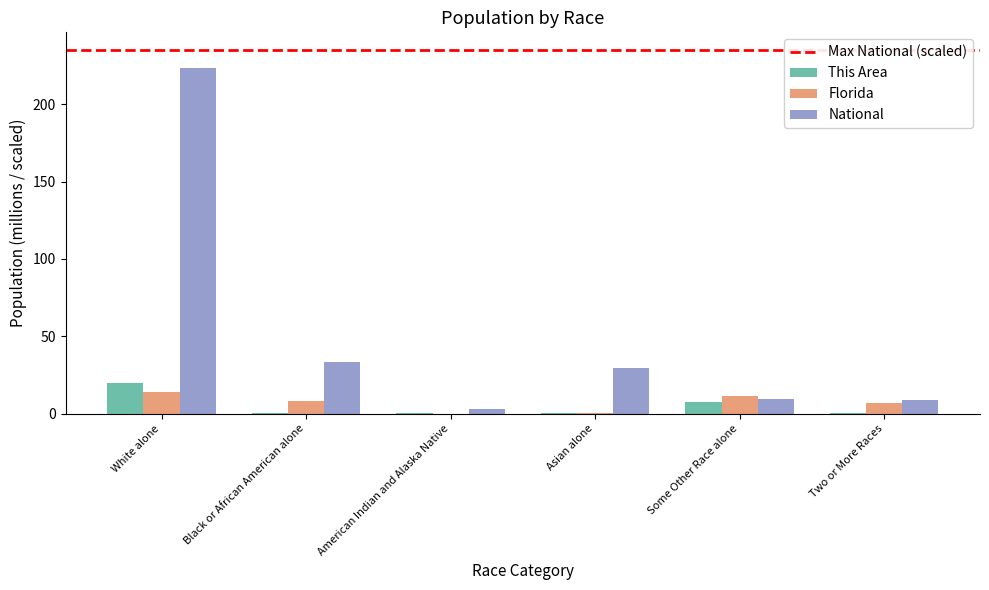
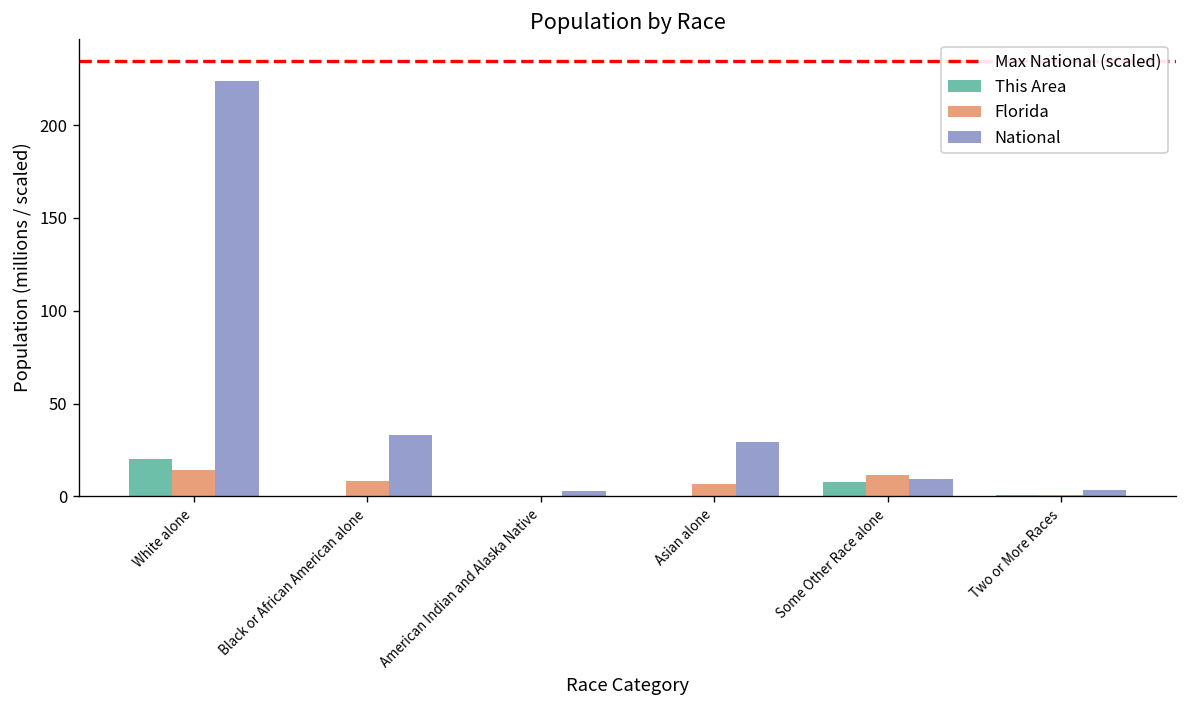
  {
    "This Area": {
      "White alone": 20,
      "Some Other Race alone": 8
    },
    "Florida": {
      "White alone": 14,
      "Black or African American alone": 8,
-     "Asian alone": 0,
+     "Asian alone": 6,
      "Some Other Race alone": 12,
-     "Two or More Races": 7
+     "Two or More Races": 0
    },
    "National": {
      "White alone": 224,
      "Black or African American alone": 33,
      "American Indian and Alaska Native": 3,
      "Asian alone": 29,
      "Some Other Race alone": 10,
-     "Two or More Races": 9
+     "Two or More Races": 4
    }
  }
